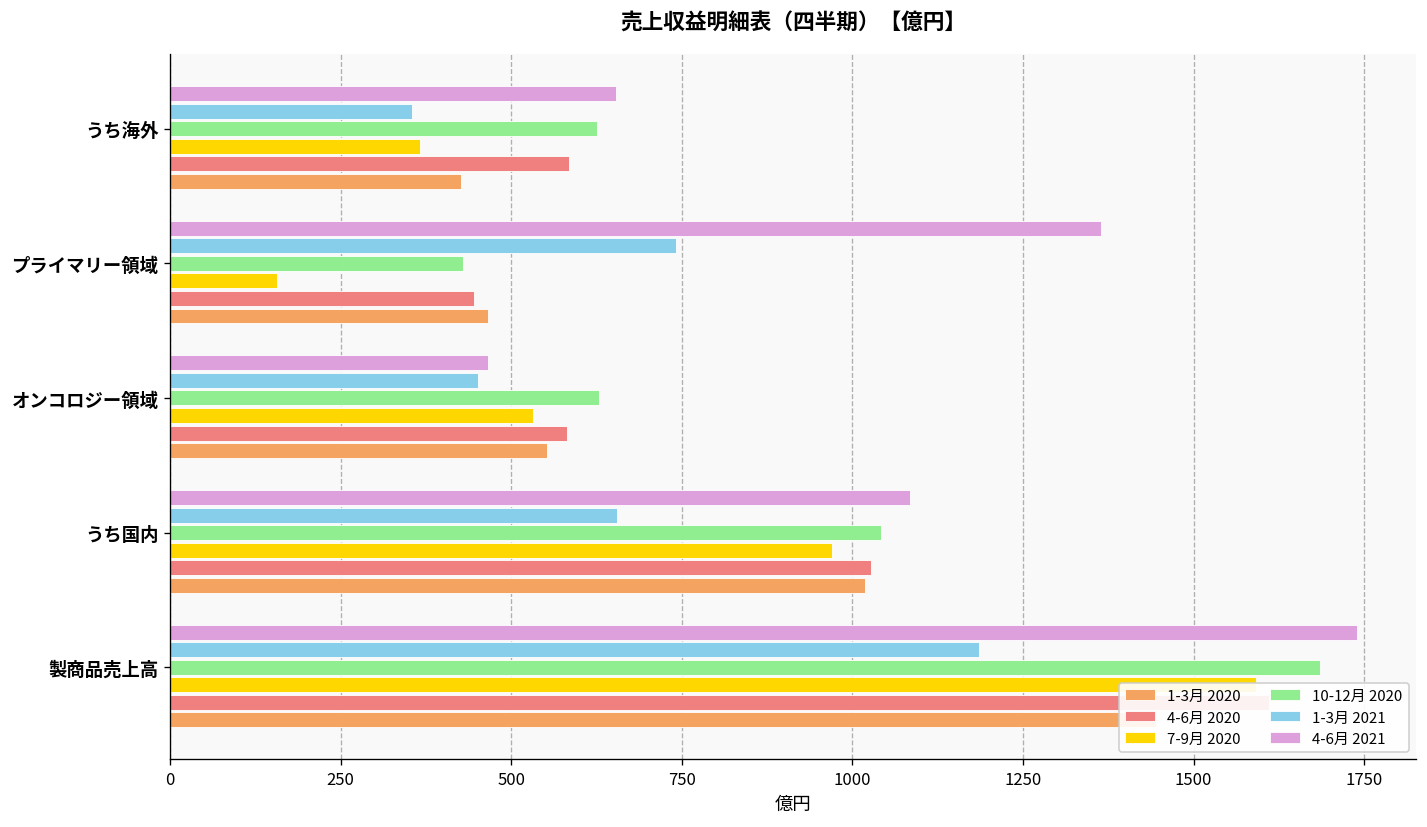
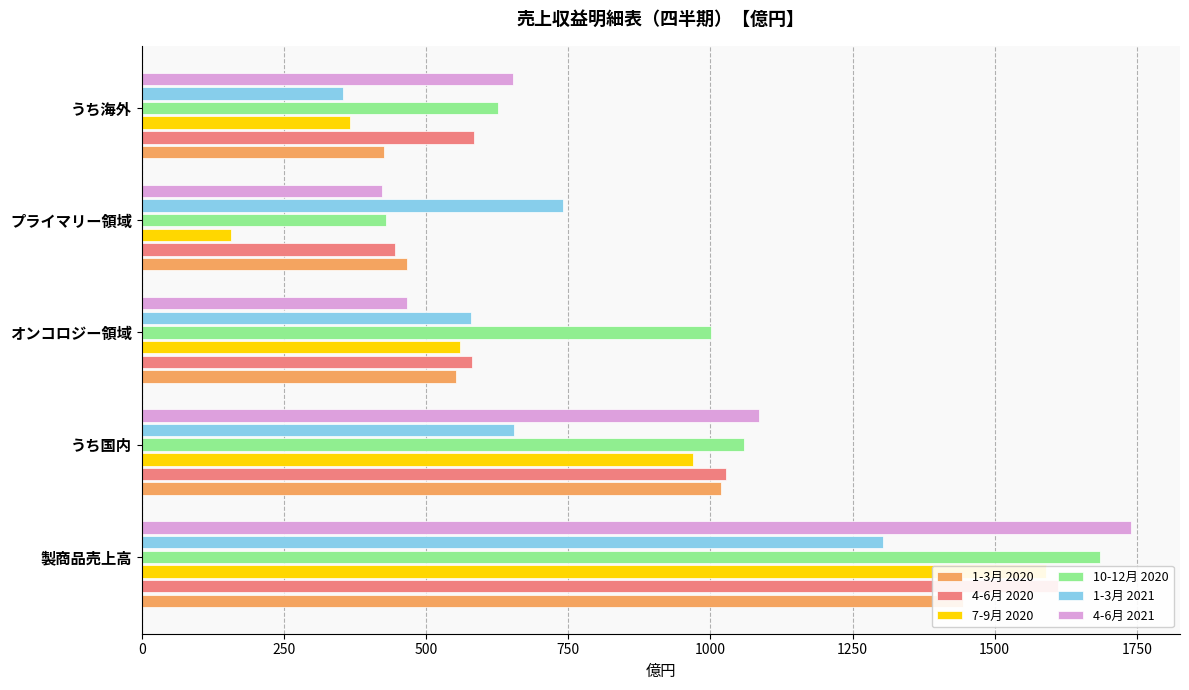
  {
    "7-9月 2020": {
      "うち海外": 370,
      "プライマリー領域": 160,
-     "オンコロジー領域": 530,
+     "オンコロジー領域": 560,
      "うち国内": 970
    },
    "10-12月 2020": {
      "うち海外": 630,
      "プライマリー領域": 430,
-     "オンコロジー領域": 630,
-     "うち国内": 1040,
+     "オンコロジー領域": 1000,
+     "うち国内": 1060,
      "製商品売上高": 1690
    },
    "1-3月 2021": {
      "うち海外": 350,
      "プライマリー領域": 740,
-     "オンコロジー領域": 450,
+     "オンコロジー領域": 580,
      "うち国内": 660,
-     "製商品売上高": 1190
+     "製商品売上高": 1300
    },
    "4-6月 2021": {
      "うち海外": 650,
-     "プライマリー領域": 1360,
+     "プライマリー領域": 420,
      "オンコロジー領域": 470,
      "うち国内": 1090,
      "製商品売上高": 1740
    }
  }
